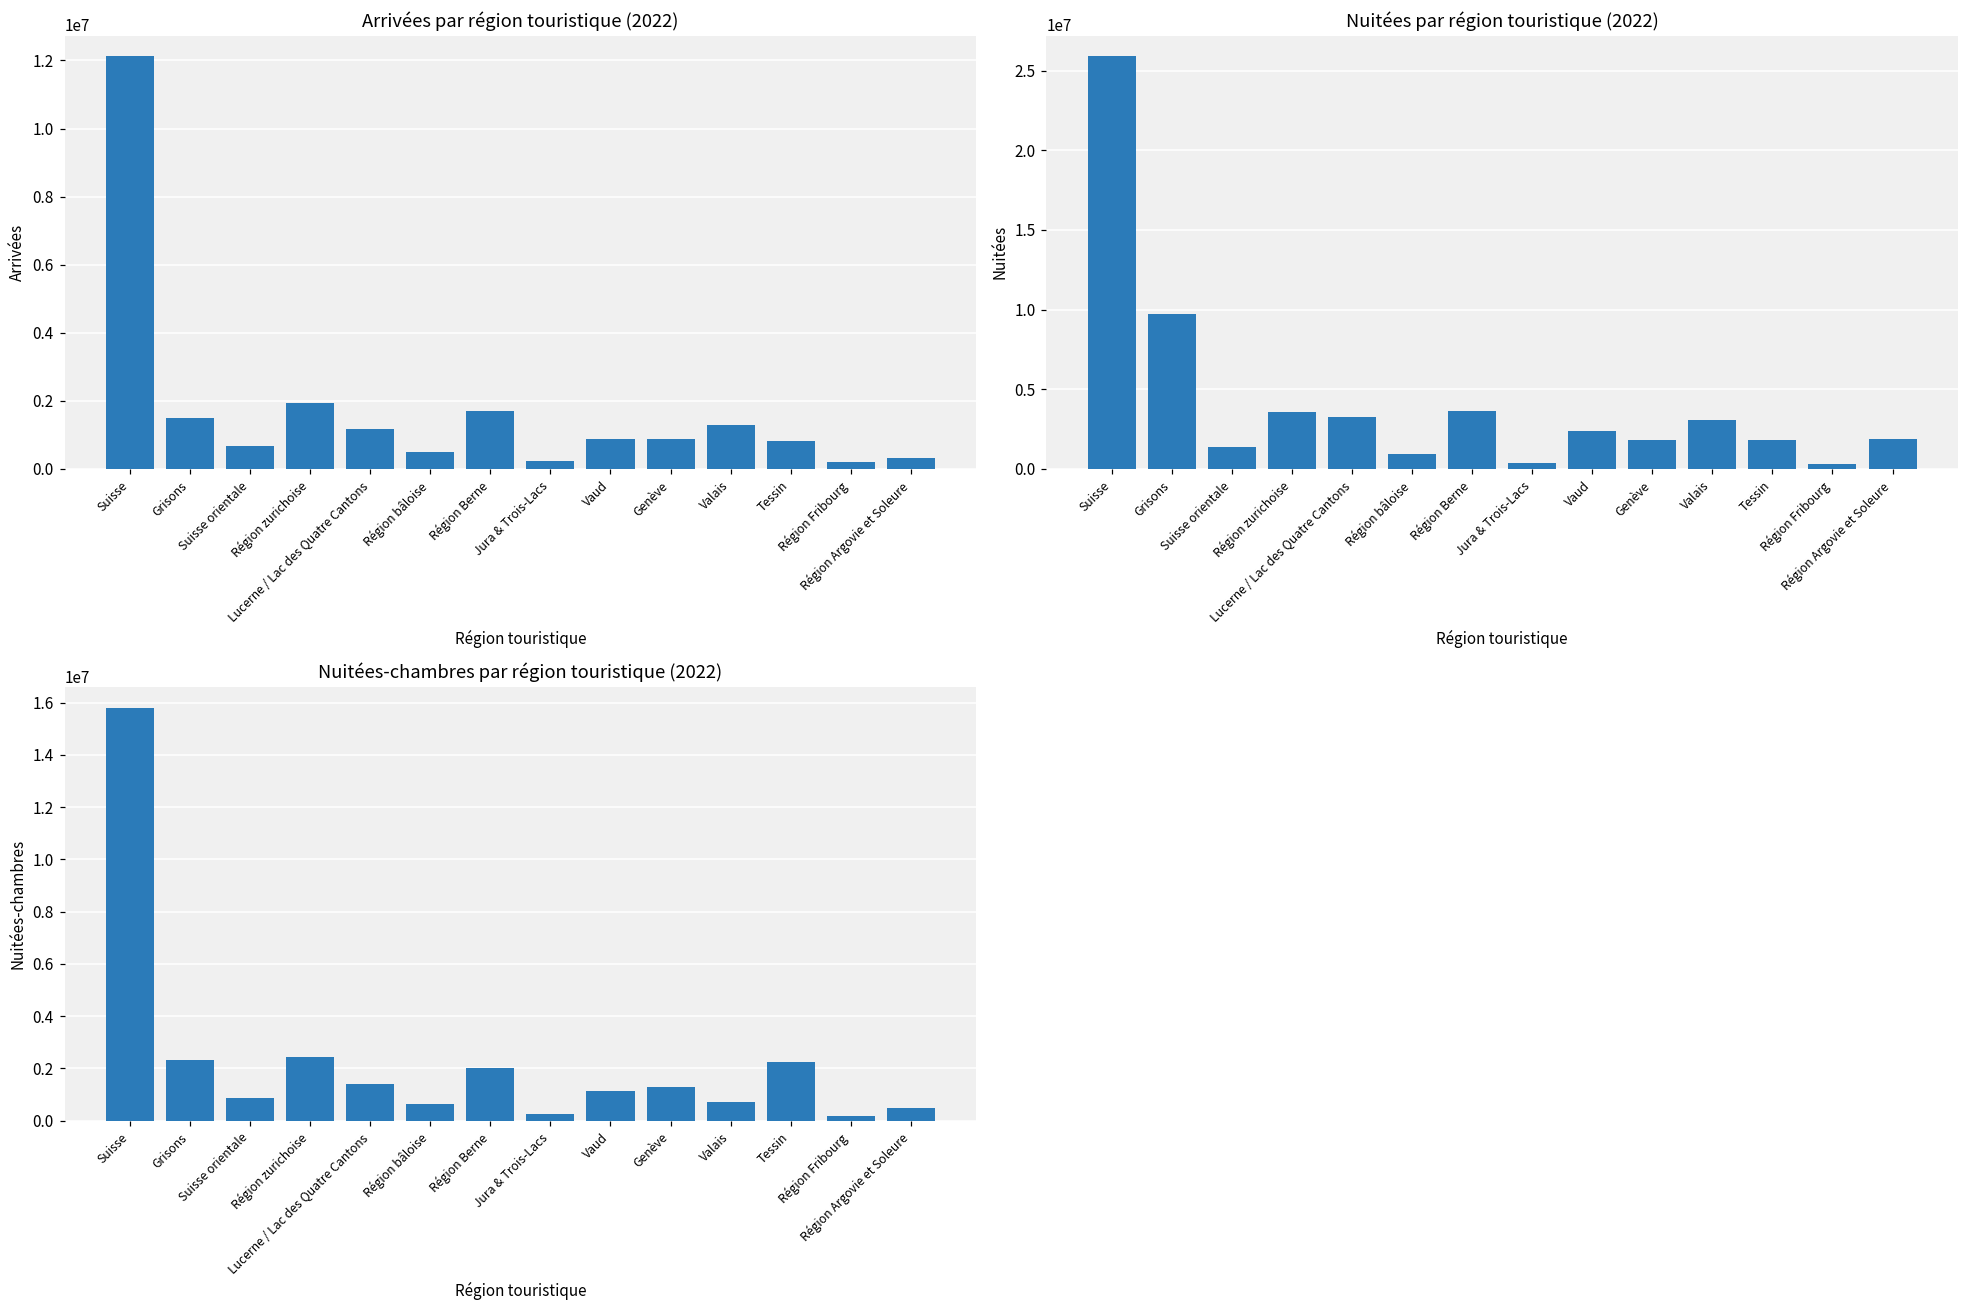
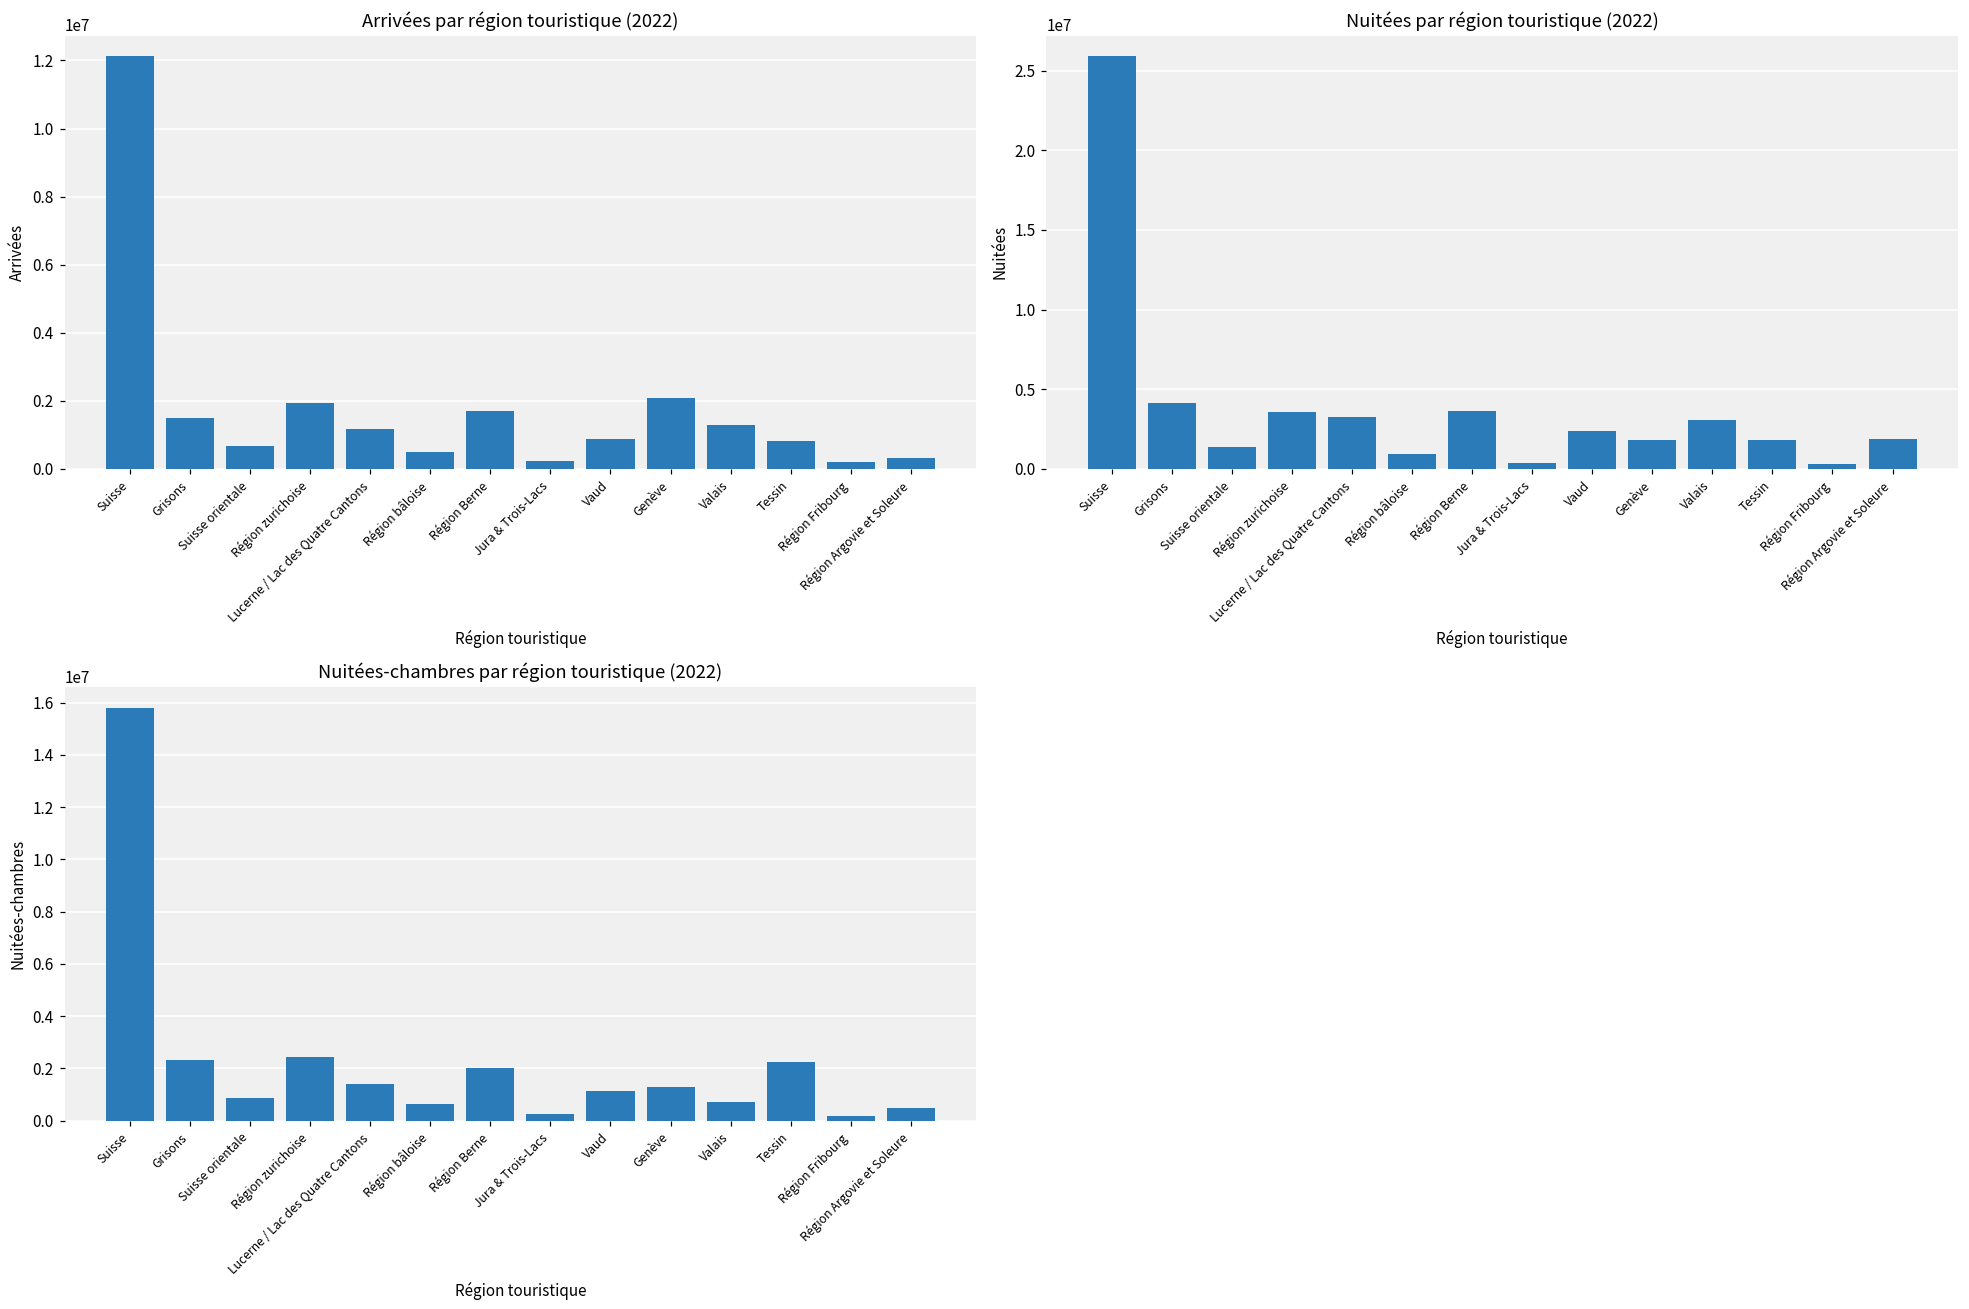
  {
    "Arrivées par région touristique (2022)": {
      "Suisse": 12100000,
      "Grisons": 1500000,
      "Suisse orientale": 700000,
      "Région zurichoise": 1900000,
      "Lucerne / Lac des Quatre Cantons": 1200000,
      "Région bâloise": 500000,
      "Région Berne": 1700000,
      "Jura & Trois-Lacs": 200000,
      "Vaud": 900000,
-     "Genève": 900000,
+     "Genève": 2100000,
      "Valais": 1300000,
      "Tessin": 800000,
      "Région Fribourg": 200000,
      "Région Argovie et Soleure": 300000
    },
    "Nuitées par région touristique (2022)": {
      "Suisse": 25900000,
-     "Grisons": 9800000,
+     "Grisons": 4200000,
      "Suisse orientale": 1300000,
      "Région zurichoise": 3600000,
      "Lucerne / Lac des Quatre Cantons": 3300000,
      "Région bâloise": 900000,
      "Région Berne": 3600000,
      "Jura & Trois-Lacs": 400000,
      "Vaud": 2400000,
      "Genève": 1800000,
      "Valais": 3100000,
      "Tessin": 1800000,
      "Région Fribourg": 300000,
      "Région Argovie et Soleure": 1900000
    },
    "Nuitées-chambres par région touristique (2022)": {
      "Suisse": 15800000,
      "Grisons": 2300000,
      "Suisse orientale": 900000,
      "Région zurichoise": 2400000,
      "Lucerne / Lac des Quatre Cantons": 1400000,
      "Région bâloise": 600000,
      "Région Berne": 2000000,
      "Jura & Trois-Lacs": 300000,
      "Vaud": 1100000,
      "Genève": 1300000,
      "Valais": 700000,
      "Tessin": 2200000,
      "Région Fribourg": 200000,
      "Région Argovie et Soleure": 500000
    }
  }
